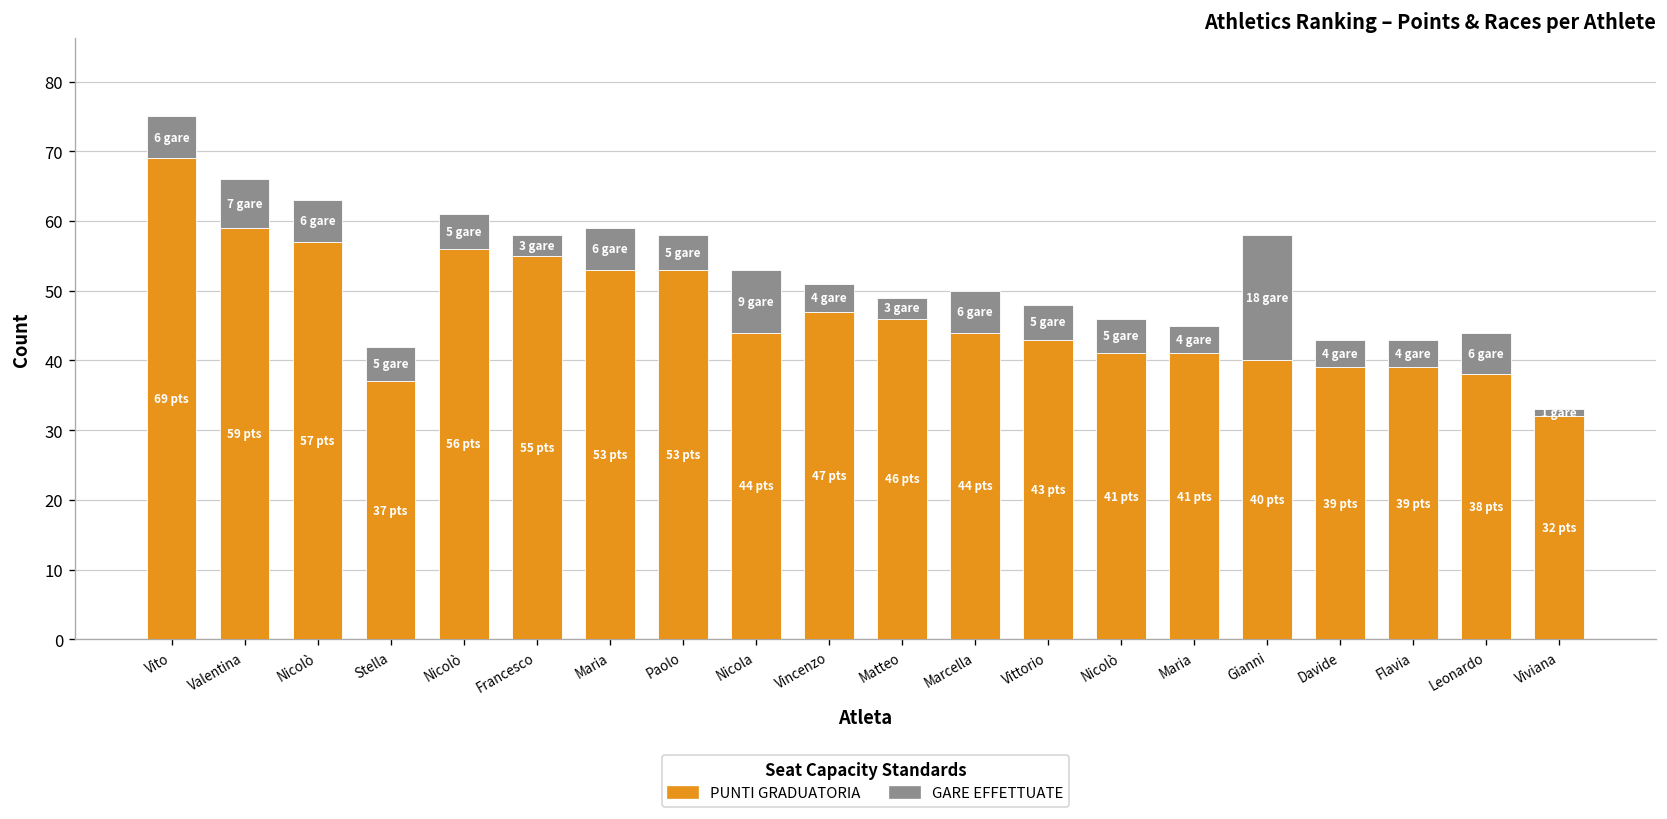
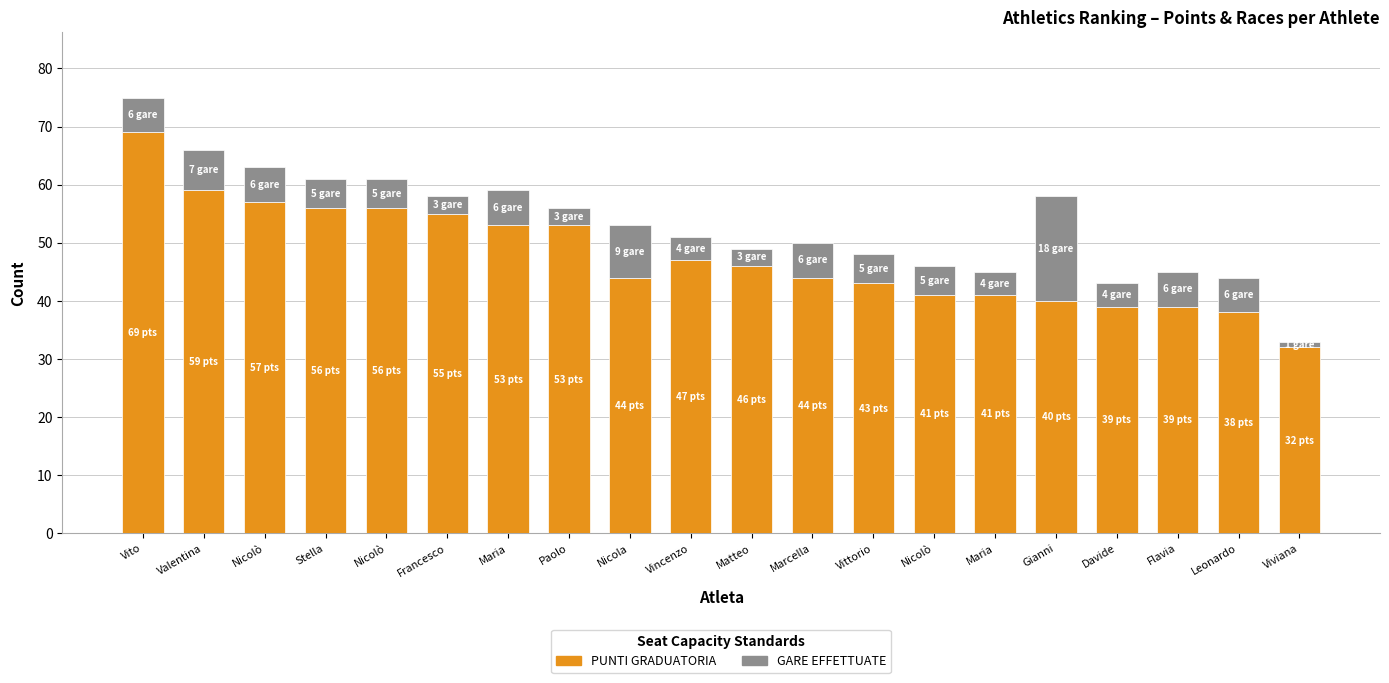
  {
    "PUNTI GRADUATORIA": {
      "Vito": 69,
      "Valentina": 59,
-     "Stella": 37,
+     "Stella": 56,
      "Francesco": 55,
      "Paolo": 53,
      "Nicola": 44,
      "Vincenzo": 47,
      "Matteo": 46,
      "Marcella": 44,
      "Vittorio": 43,
      "Gianni": 40,
      "Davide": 39,
      "Flavia": 39,
      "Leonardo": 38,
      "Viviana": 32
    },
    "GARE EFFETTUATE": {
      "Vito": 6,
      "Valentina": 7,
      "Stella": 5,
      "Francesco": 3,
-     "Paolo": 5,
+     "Paolo": 3,
      "Nicola": 9,
      "Vincenzo": 4,
      "Matteo": 3,
      "Marcella": 6,
      "Vittorio": 5,
      "Gianni": 18,
      "Davide": 4,
-     "Flavia": 4,
+     "Flavia": 6,
      "Leonardo": 6
    }
  }
